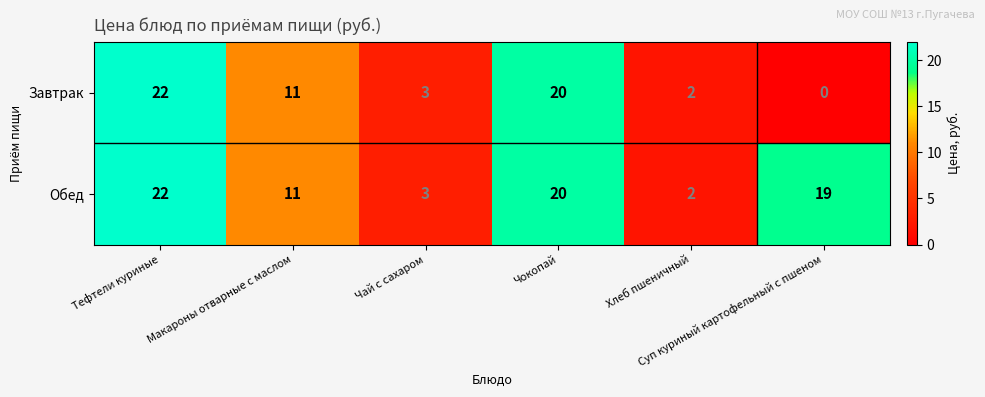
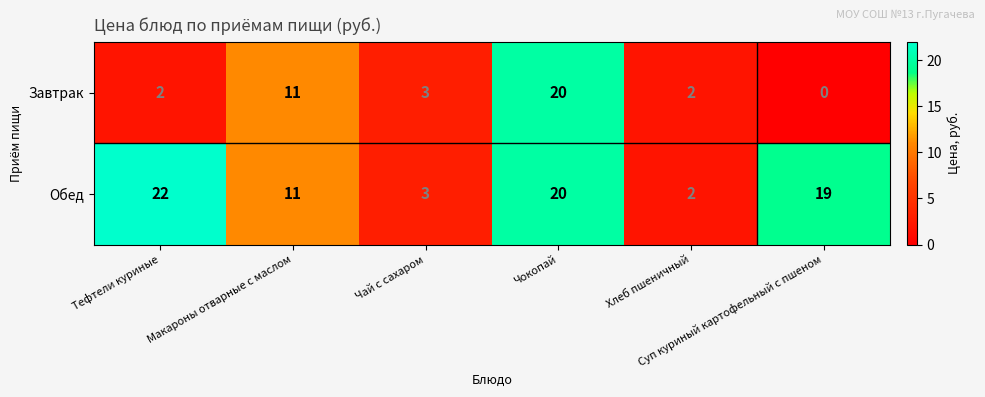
  {
    "Завтрак": {
-     "Тефтели куриные": 22,
+     "Тефтели куриные": 2,
      "Макароны отварные с маслом": 11,
      "Чай с сахаром": 3,
      "Чокопай": 20,
      "Хлеб пшеничный": 2,
      "Суп куриный картофельный с пшеном": 0
    },
    "Обед": {
      "Тефтели куриные": 22,
      "Макароны отварные с маслом": 11,
      "Чай с сахаром": 3,
      "Чокопай": 20,
      "Хлеб пшеничный": 2,
      "Суп куриный картофельный с пшеном": 19
    }
  }
